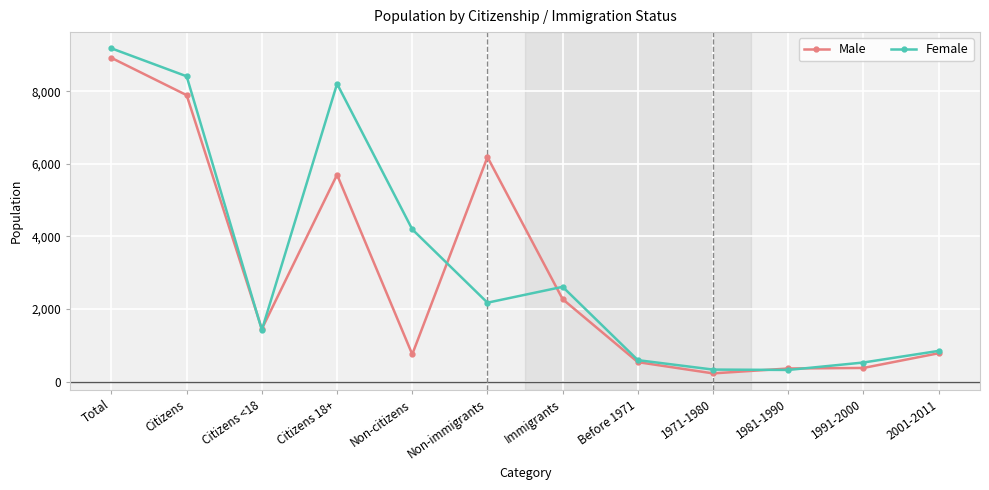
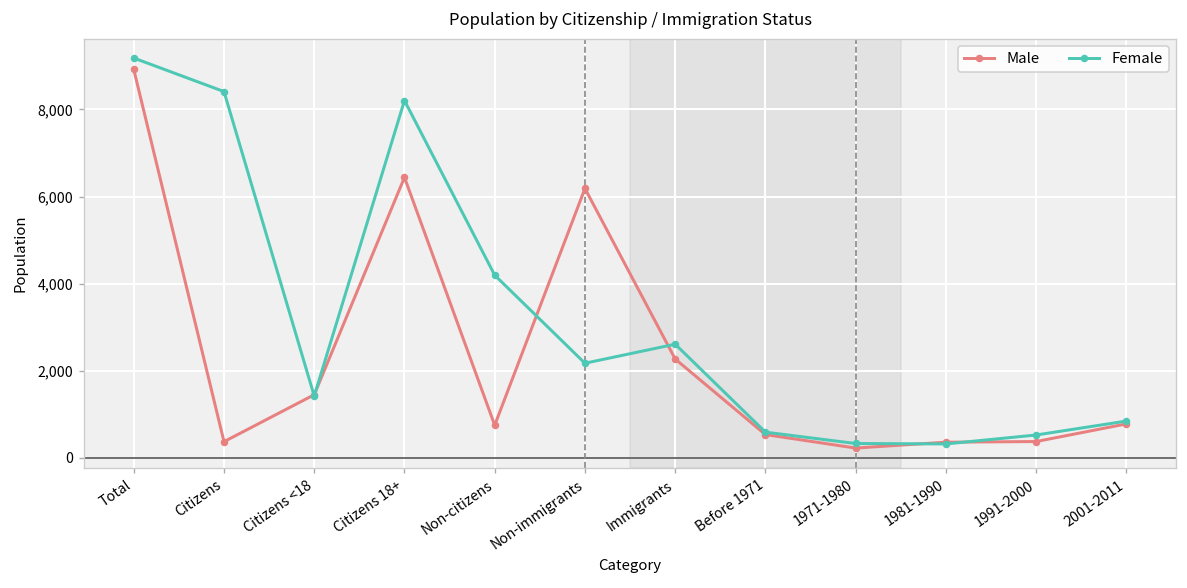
  {
    "Male": {
      "Total": "8,900",
-     "Citizens": "7,900",
-     "Citizens 18+": "5,700",
+     "Citizens": "400",
+     "Citizens 18+": "6,400",
      "Non-citizens": "800",
      "Non-immigrants": "6,200",
      "Immigrants": "2,300",
      "1971-1980": "200",
      "1991-2000": "400"
    },
    "Female": {
      "Total": "9,200",
      "Citizens": "8,400",
      "Citizens 18+": "8,200",
      "Non-citizens": "4,200",
      "Non-immigrants": "2,200",
      "Immigrants": "2,600",
      "1971-1980": "300",
      "1991-2000": "500"
    }
  }
